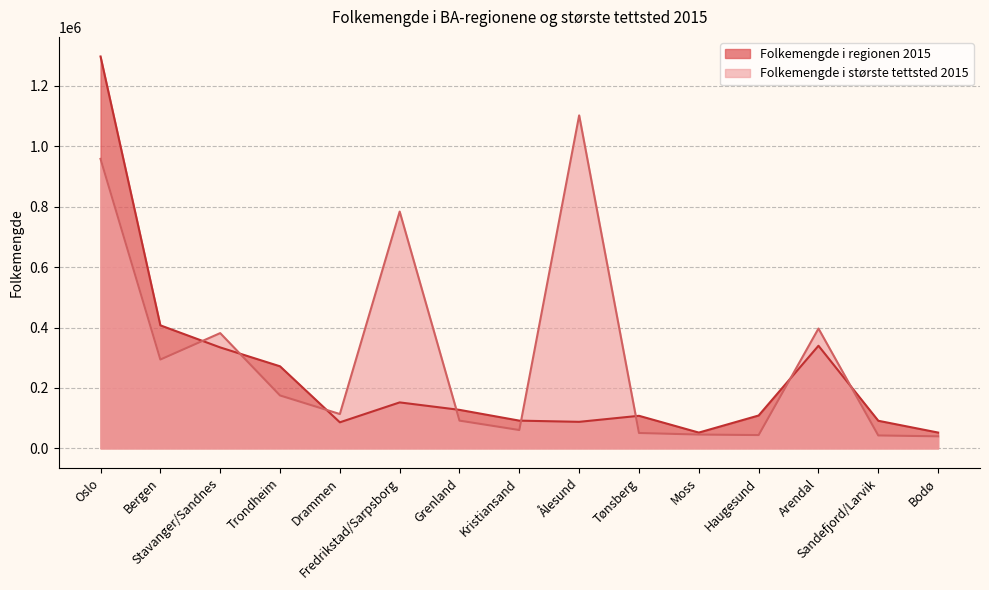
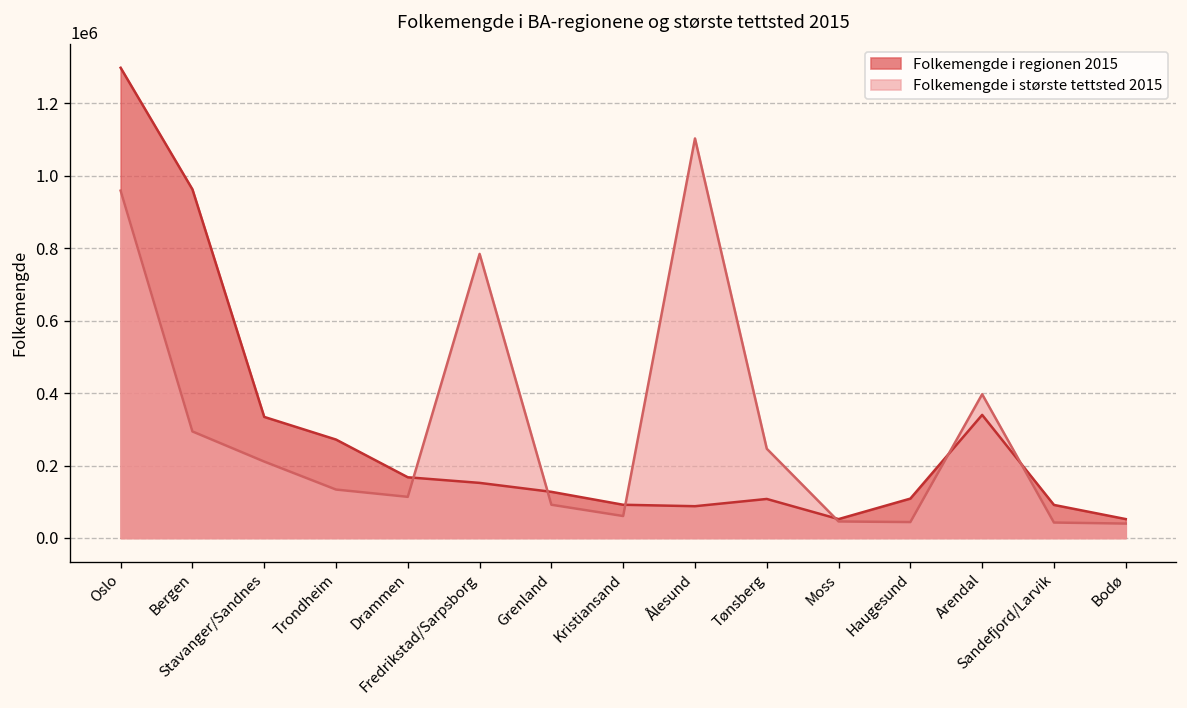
  {
    "Folkemengde i regionen 2015": {
      "Oslo": 1300000,
-     "Bergen": 410000,
+     "Bergen": 960000,
      "Stavanger/Sandnes": 330000,
      "Trondheim": 270000,
-     "Drammen": 90000,
+     "Drammen": 170000,
      "Fredrikstad/Sarpsborg": 150000,
      "Grenland": 130000,
      "Kristiansand": 90000,
      "Ålesund": 90000,
      "Tønsberg": 110000,
      "Haugesund": 110000,
      "Arendal": 340000,
      "Sandefjord/Larvik": 90000,
      "Bodø": 50000
    },
    "Folkemengde i største tettsted 2015": {
      "Oslo": 960000,
      "Bergen": 290000,
-     "Stavanger/Sandnes": 380000,
-     "Trondheim": 180000,
+     "Stavanger/Sandnes": 210000,
+     "Trondheim": 130000,
      "Drammen": 110000,
      "Fredrikstad/Sarpsborg": 780000,
      "Grenland": 90000,
      "Kristiansand": 60000,
      "Ålesund": 1100000,
-     "Tønsberg": 50000,
+     "Tønsberg": 250000,
      "Haugesund": 40000,
      "Arendal": 400000,
      "Sandefjord/Larvik": 40000,
      "Bodø": 40000
    }
  }
